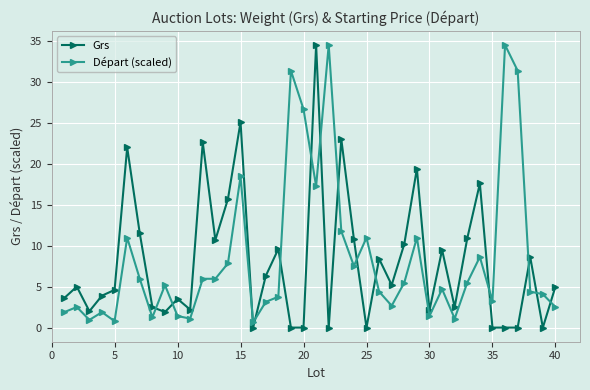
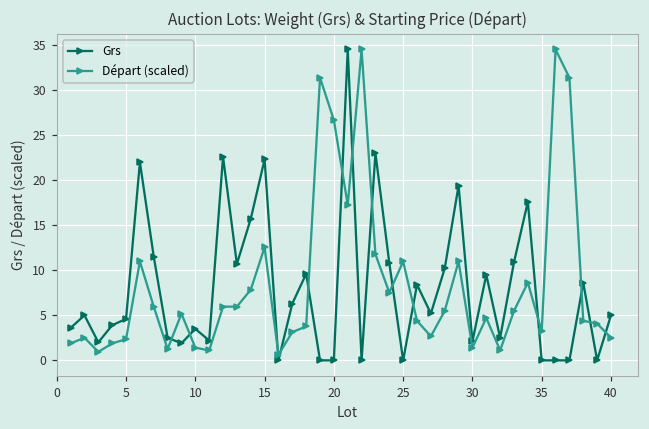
  {
    "Grs": {
      "5": 5,
      "10": 4,
-     "15": 25,
+     "15": 22,
      "20": 0,
      "25": 0,
      "30": 2,
      "35": 0,
      "40": 5
    },
    "Départ (scaled)": {
-     "5": 1,
+     "5": 2,
      "10": 1,
-     "15": 18,
+     "15": 13,
      "20": 27,
      "25": 11,
      "30": 1,
      "35": 3,
      "40": 3
    }
  }
